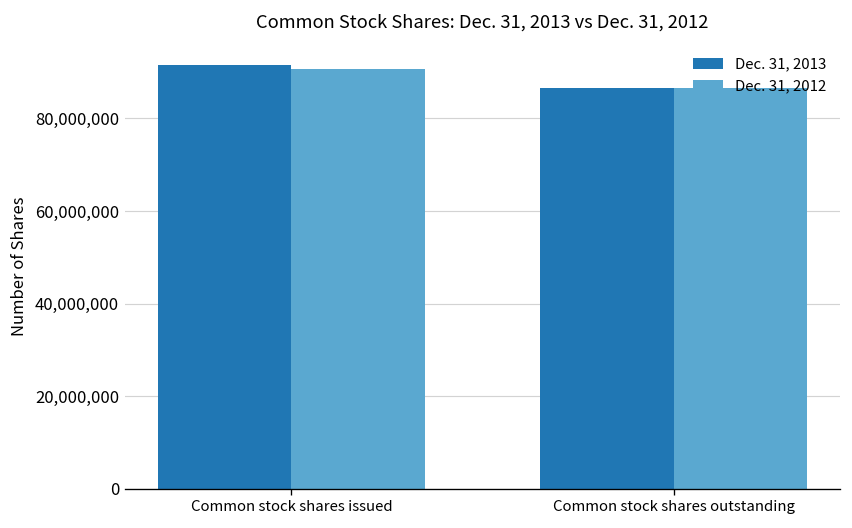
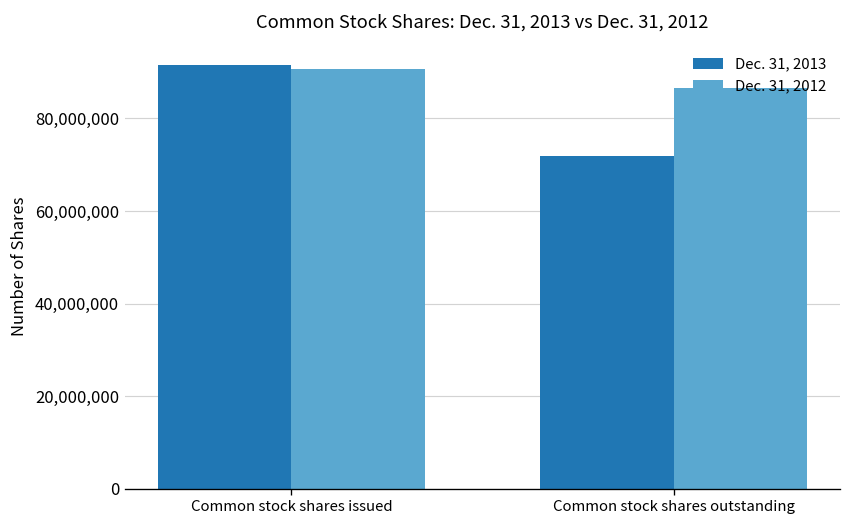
  {
    "Dec. 31, 2013": {
      "Common stock shares issued": "91,000,000",
-     "Common stock shares outstanding": "87,000,000"
+     "Common stock shares outstanding": "72,000,000"
    },
    "Dec. 31, 2012": {
      "Common stock shares issued": "91,000,000",
      "Common stock shares outstanding": "87,000,000"
    }
  }
